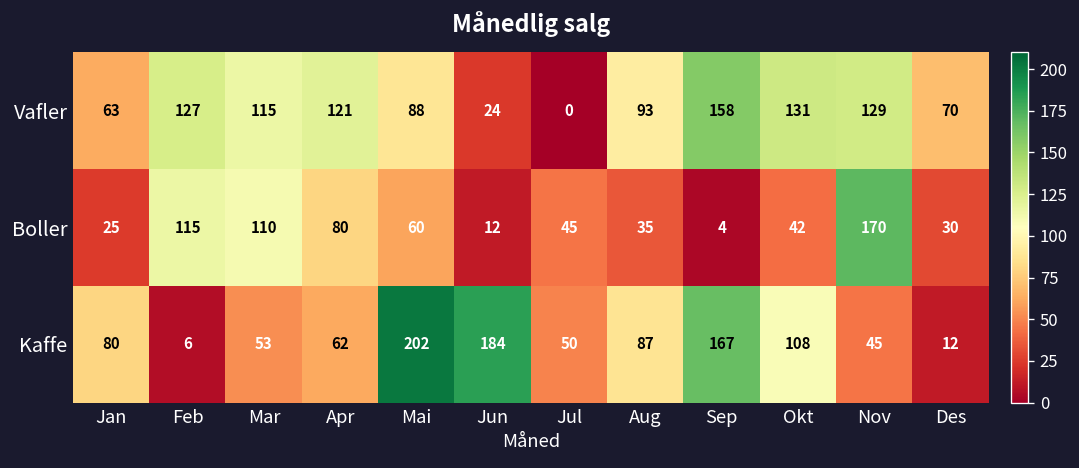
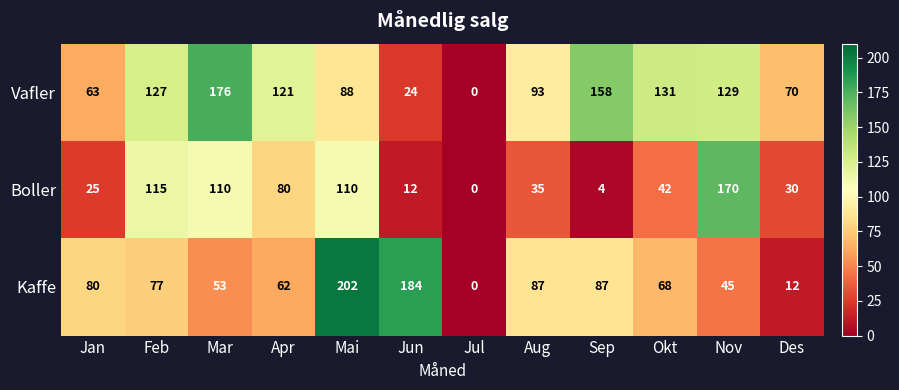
  {
    "Vafler": {
      "Jan": 63,
      "Feb": 127,
-     "Mar": 115,
+     "Mar": 176,
      "Apr": 121,
      "Mai": 88,
      "Jun": 24,
      "Jul": 0,
      "Aug": 93,
      "Sep": 158,
      "Okt": 131,
      "Nov": 129,
      "Des": 70
    },
    "Boller": {
      "Jan": 25,
      "Feb": 115,
      "Mar": 110,
      "Apr": 80,
-     "Mai": 60,
+     "Mai": 110,
      "Jun": 12,
-     "Jul": 45,
+     "Jul": 0,
      "Aug": 35,
      "Sep": 4,
      "Okt": 42,
      "Nov": 170,
      "Des": 30
    },
    "Kaffe": {
      "Jan": 80,
-     "Feb": 6,
+     "Feb": 77,
      "Mar": 53,
      "Apr": 62,
      "Mai": 202,
      "Jun": 184,
-     "Jul": 50,
+     "Jul": 0,
      "Aug": 87,
-     "Sep": 167,
-     "Okt": 108,
+     "Sep": 87,
+     "Okt": 68,
      "Nov": 45,
      "Des": 12
    }
  }
